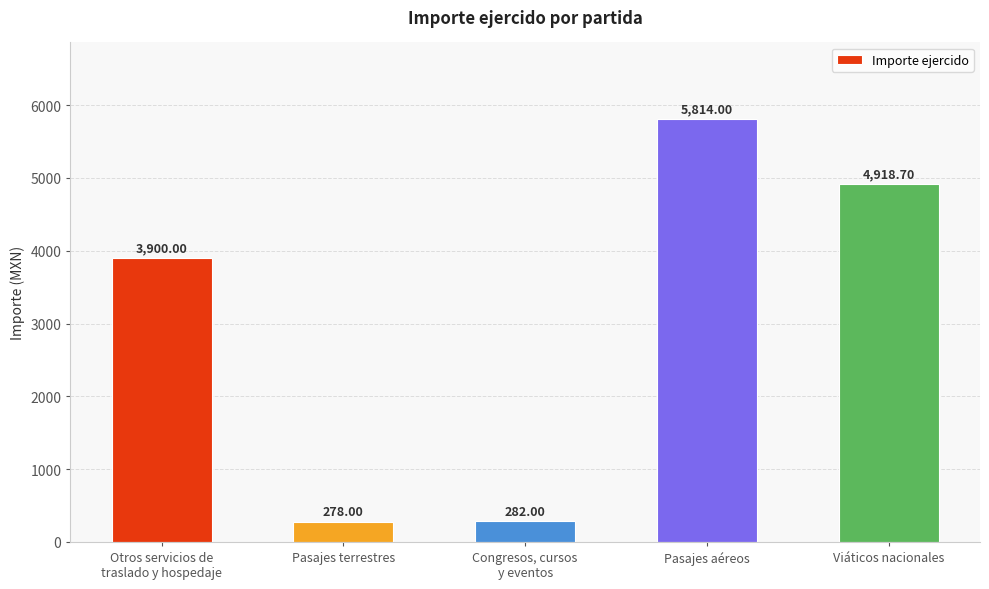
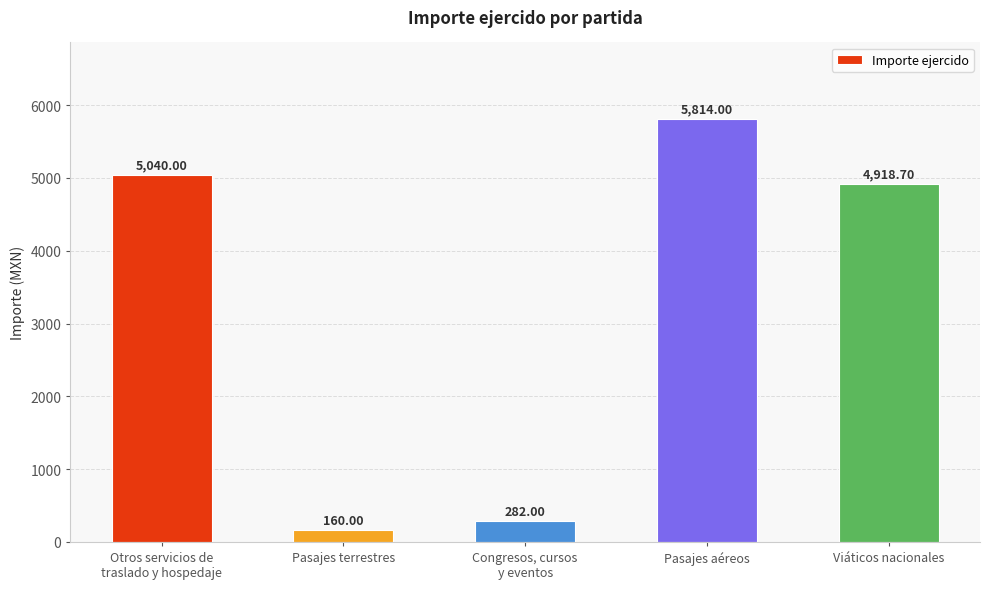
  {
-   "Otros servicios de traslado y hospedaje": "3,900.00",
-   "Pasajes terrestres": "278.00",
+   "Otros servicios de traslado y hospedaje": "5,040.00",
+   "Pasajes terrestres": "160.00",
    "Congresos, cursos y eventos": "282.00",
    "Pasajes aéreos": "5,814.00",
    "Viáticos nacionales": "4,918.70"
  }
